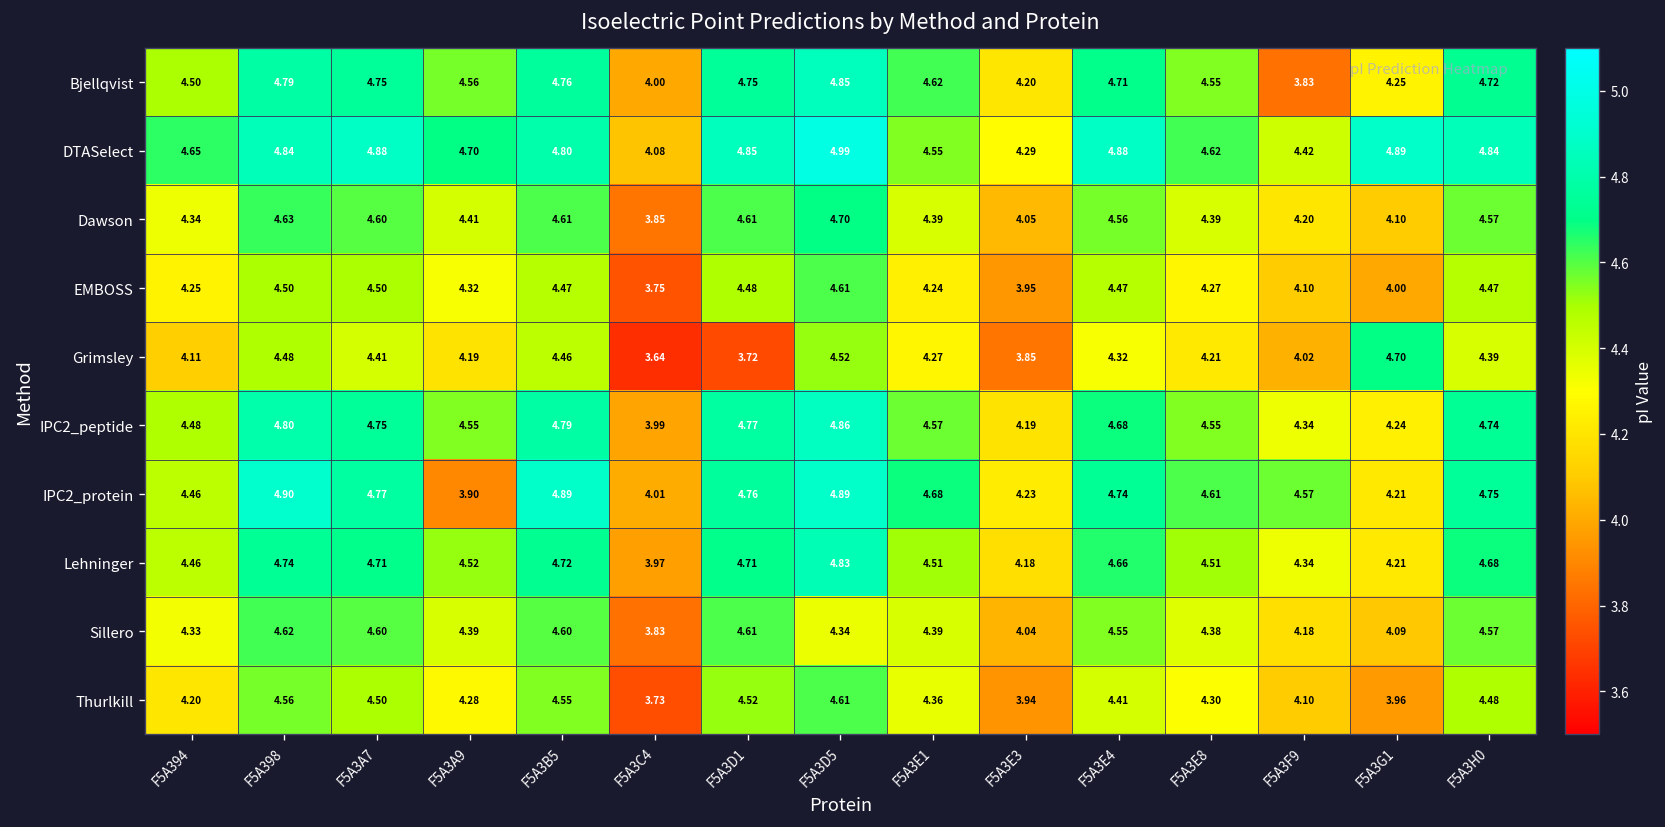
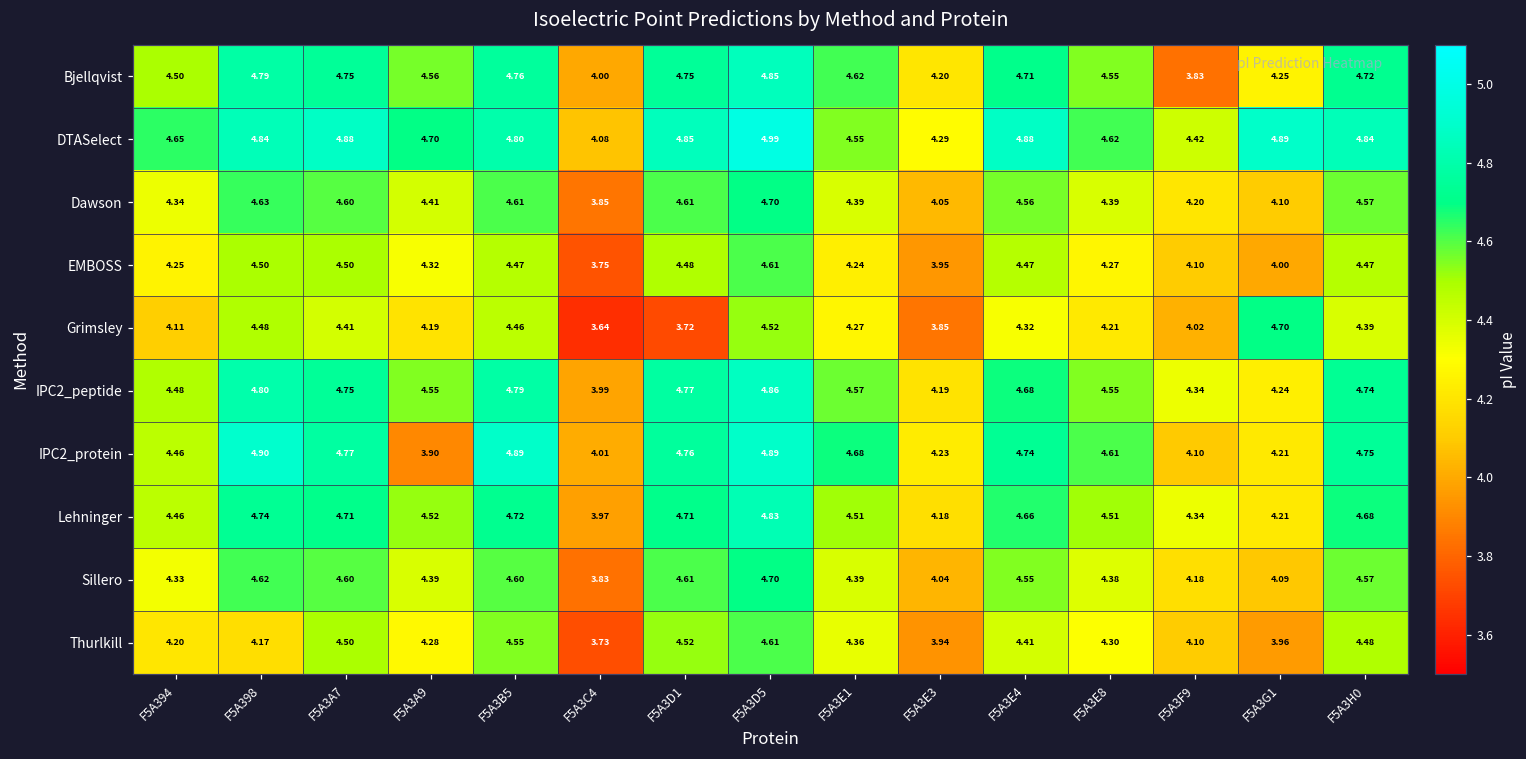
  {
    "Bjellqvist": {
      "F5A394": 4.50,
      "F5A398": 4.79,
      "F5A3A7": 4.75,
      "F5A3A9": 4.56,
      "F5A3B5": 4.76,
      "F5A3C4": 4.00,
      "F5A3D1": 4.75,
      "F5A3D5": 4.85,
      "F5A3E1": 4.62,
      "F5A3E3": 4.20,
      "F5A3E4": 4.71,
      "F5A3E8": 4.55,
      "F5A3F9": 3.83,
      "F5A3H0": 4.72
    },
    "DTASelect": {
      "F5A394": 4.65,
      "F5A398": 4.84,
      "F5A3A7": 4.88,
      "F5A3A9": 4.70,
      "F5A3B5": 4.80,
      "F5A3C4": 4.08,
      "F5A3D1": 4.85,
      "F5A3D5": 4.99,
      "F5A3E1": 4.55,
      "F5A3E3": 4.29,
      "F5A3E4": 4.88,
      "F5A3E8": 4.62,
      "F5A3F9": 4.42,
      "F5A3G1": 4.89,
      "F5A3H0": 4.84
    },
    "Dawson": {
      "F5A394": 4.34,
      "F5A398": 4.63,
      "F5A3A7": 4.60,
      "F5A3A9": 4.41,
      "F5A3B5": 4.61,
      "F5A3C4": 3.85,
      "F5A3D1": 4.61,
      "F5A3D5": 4.70,
      "F5A3E1": 4.39,
      "F5A3E3": 4.05,
      "F5A3E4": 4.56,
      "F5A3E8": 4.39,
      "F5A3F9": 4.20,
      "F5A3G1": 4.10,
      "F5A3H0": 4.57
    },
    "EMBOSS": {
      "F5A394": 4.25,
      "F5A398": 4.50,
      "F5A3A7": 4.50,
      "F5A3A9": 4.32,
      "F5A3B5": 4.47,
      "F5A3C4": 3.75,
      "F5A3D1": 4.48,
      "F5A3D5": 4.61,
      "F5A3E1": 4.24,
      "F5A3E3": 3.95,
      "F5A3E4": 4.47,
      "F5A3E8": 4.27,
      "F5A3F9": 4.10,
      "F5A3G1": 4.00,
      "F5A3H0": 4.47
    },
    "Grimsley": {
      "F5A394": 4.11,
      "F5A398": 4.48,
      "F5A3A7": 4.41,
      "F5A3A9": 4.19,
      "F5A3B5": 4.46,
      "F5A3C4": 3.64,
      "F5A3D1": 3.72,
      "F5A3D5": 4.52,
      "F5A3E1": 4.27,
      "F5A3E3": 3.85,
      "F5A3E4": 4.32,
      "F5A3E8": 4.21,
      "F5A3F9": 4.02,
      "F5A3G1": 4.70,
      "F5A3H0": 4.39
    },
    "IPC2_peptide": {
      "F5A394": 4.48,
      "F5A398": 4.80,
      "F5A3A7": 4.75,
      "F5A3A9": 4.55,
      "F5A3B5": 4.79,
      "F5A3C4": 3.99,
      "F5A3D1": 4.77,
      "F5A3D5": 4.86,
      "F5A3E1": 4.57,
      "F5A3E3": 4.19,
      "F5A3E4": 4.68,
      "F5A3E8": 4.55,
      "F5A3F9": 4.34,
      "F5A3G1": 4.24,
      "F5A3H0": 4.74
    },
    "IPC2_protein": {
      "F5A394": 4.46,
      "F5A398": 4.90,
      "F5A3A7": 4.77,
      "F5A3A9": 3.90,
      "F5A3B5": 4.89,
      "F5A3C4": 4.01,
      "F5A3D1": 4.76,
      "F5A3D5": 4.89,
      "F5A3E1": 4.68,
      "F5A3E3": 4.23,
      "F5A3E4": 4.74,
      "F5A3E8": 4.61,
-     "F5A3F9": 4.57,
+     "F5A3F9": 4.10,
      "F5A3G1": 4.21,
      "F5A3H0": 4.75
    },
    "Lehninger": {
      "F5A394": 4.46,
      "F5A398": 4.74,
      "F5A3A7": 4.71,
      "F5A3A9": 4.52,
      "F5A3B5": 4.72,
      "F5A3C4": 3.97,
      "F5A3D1": 4.71,
      "F5A3D5": 4.83,
      "F5A3E1": 4.51,
      "F5A3E3": 4.18,
      "F5A3E4": 4.66,
      "F5A3E8": 4.51,
      "F5A3F9": 4.34,
      "F5A3G1": 4.21,
      "F5A3H0": 4.68
    },
    "Sillero": {
      "F5A394": 4.33,
      "F5A398": 4.62,
      "F5A3A7": 4.60,
      "F5A3A9": 4.39,
      "F5A3B5": 4.60,
      "F5A3C4": 3.83,
      "F5A3D1": 4.61,
-     "F5A3D5": 4.34,
+     "F5A3D5": 4.70,
      "F5A3E1": 4.39,
      "F5A3E3": 4.04,
      "F5A3E4": 4.55,
      "F5A3E8": 4.38,
      "F5A3F9": 4.18,
      "F5A3G1": 4.09,
      "F5A3H0": 4.57
    },
    "Thurlkill": {
      "F5A394": 4.20,
-     "F5A398": 4.56,
+     "F5A398": 4.17,
      "F5A3A7": 4.50,
      "F5A3A9": 4.28,
      "F5A3B5": 4.55,
      "F5A3C4": 3.73,
      "F5A3D1": 4.52,
      "F5A3D5": 4.61,
      "F5A3E1": 4.36,
      "F5A3E3": 3.94,
      "F5A3E4": 4.41,
      "F5A3E8": 4.30,
      "F5A3F9": 4.10,
      "F5A3G1": 3.96,
      "F5A3H0": 4.48
    }
  }
